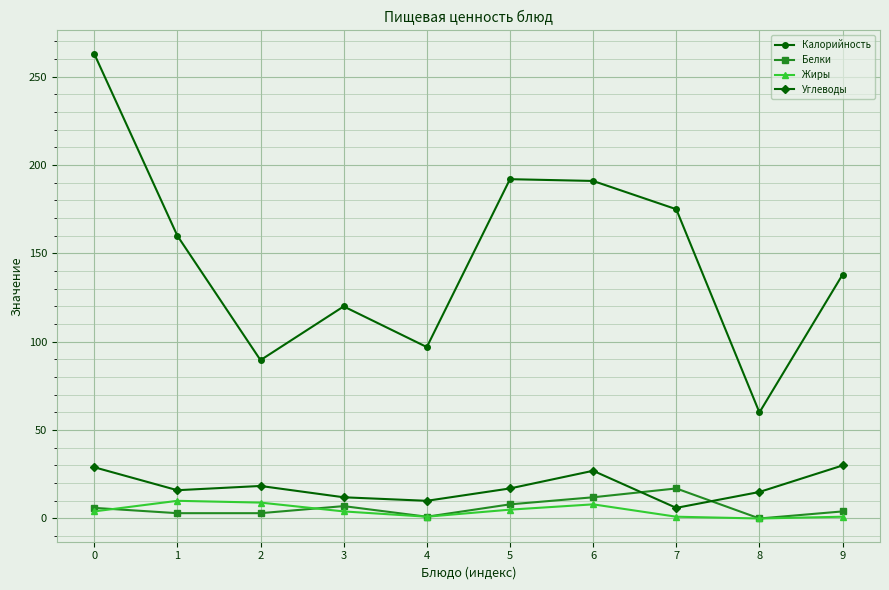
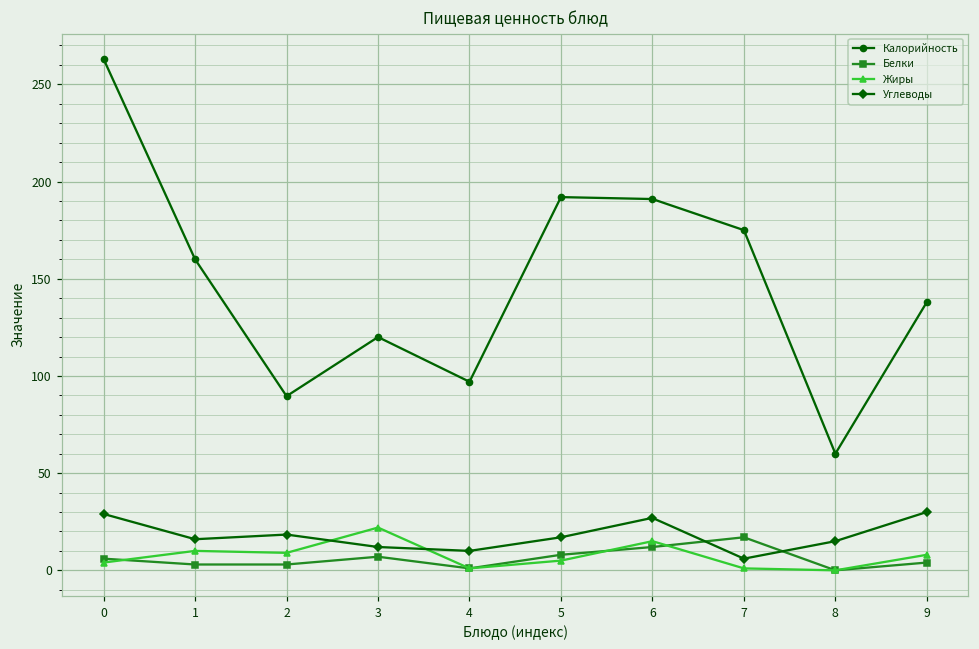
  {
    "Белки": {
      "0": 6,
      "1": 3,
      "2": 3,
      "3": 7,
      "5": 8,
      "6": 12,
      "7": 17,
      "9": 4
    },
    "Жиры": {
      "0": 4,
      "1": 10,
      "2": 9,
-     "3": 4,
+     "3": 22,
      "5": 5,
-     "6": 8,
+     "6": 15,
      "7": 1,
-     "9": 1
+     "9": 8
    }
  }
